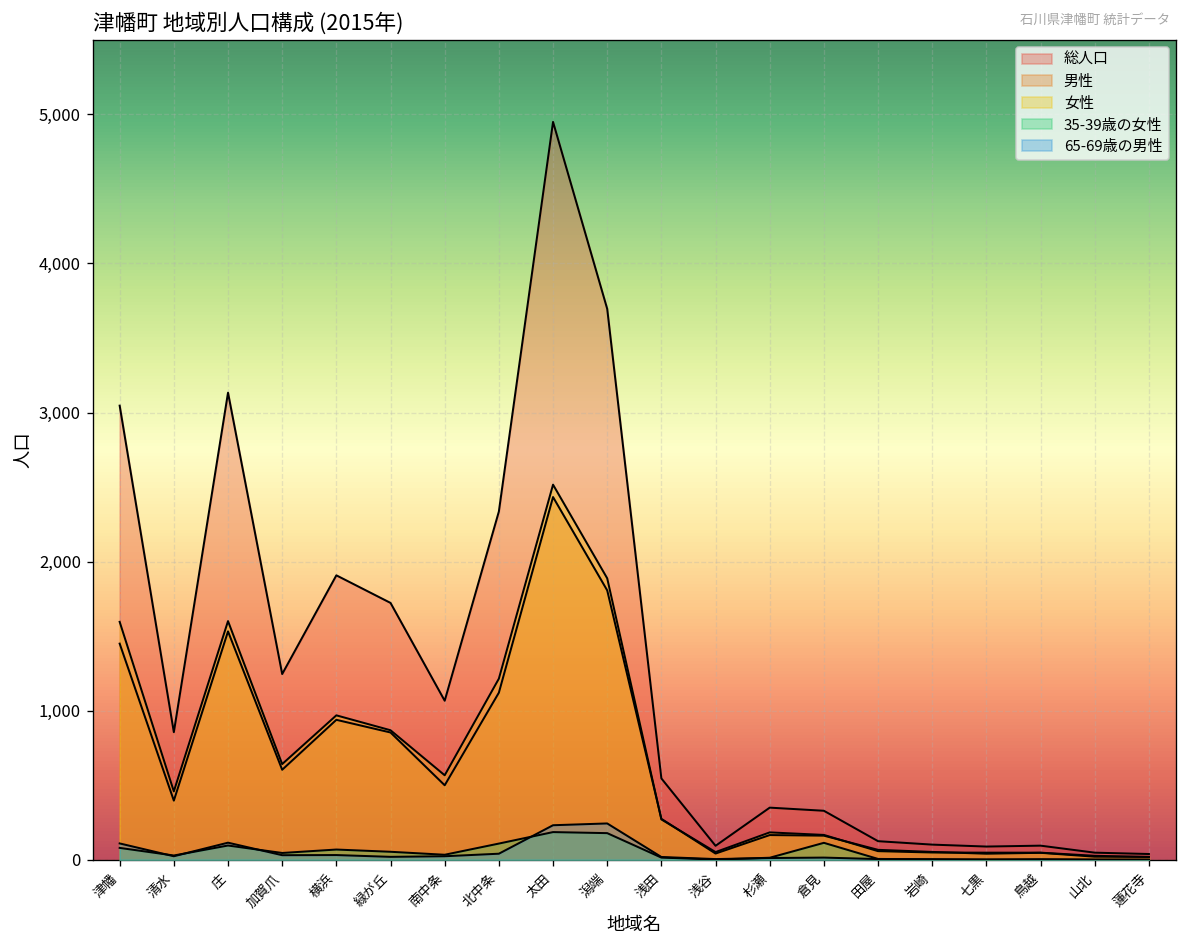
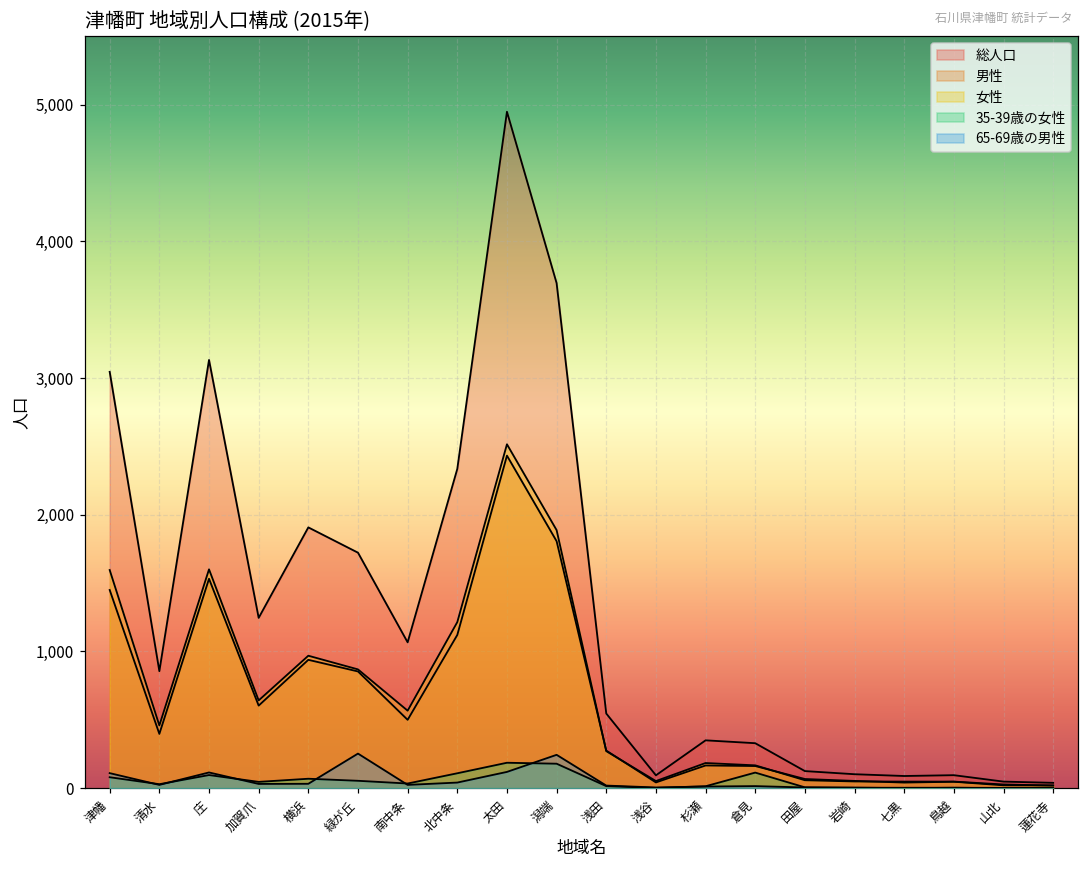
  {
    "35-39歳の女性": {
      "津幡": 80,
      "横浜": 70,
      "緑が丘": 50,
      "北中条": 110,
      "太田": 190,
      "潟端": 180,
      "倉見": 110
    },
    "65-69歳の男性": {
      "津幡": 110,
      "横浜": 30,
-     "緑が丘": 20,
+     "緑が丘": 250,
      "北中条": 40,
-     "太田": 230,
+     "太田": 120,
      "潟端": 240,
      "倉見": 20
    }
  }
